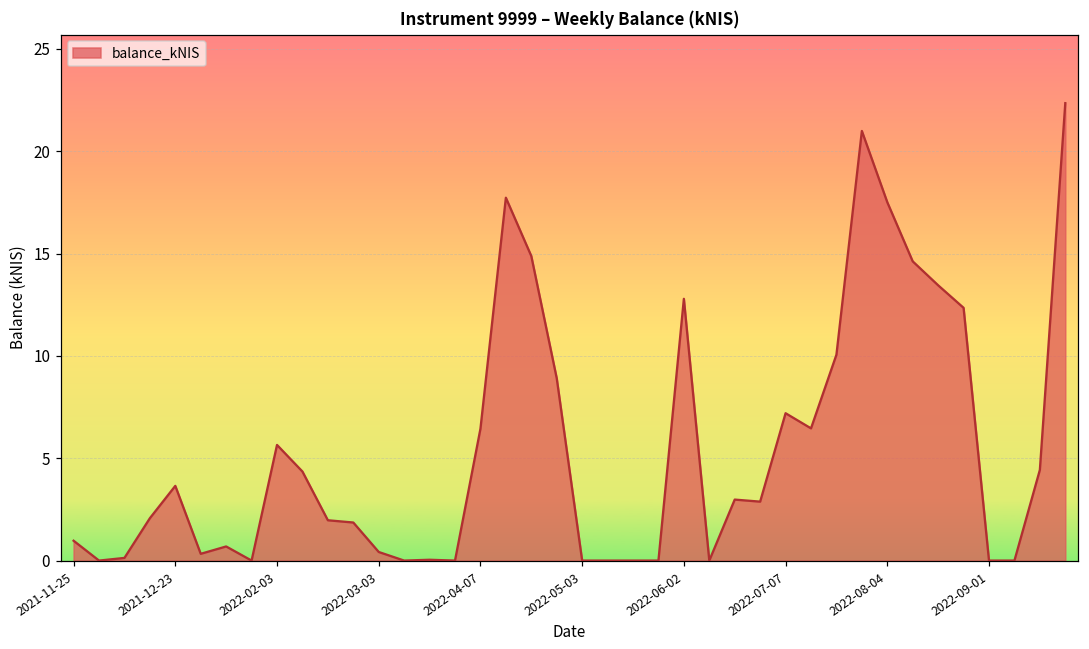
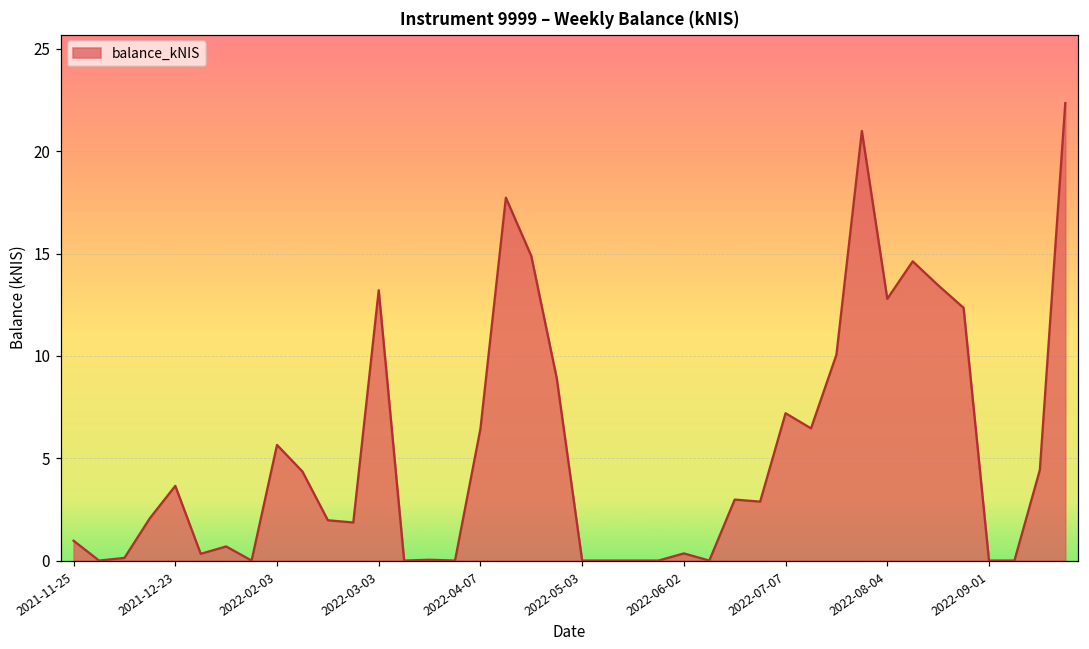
  {
    "2021-11-25": 1.0,
    "2021-12-23": 3.7,
    "2022-02-03": 5.7,
-   "2022-03-03": 0.4,
+   "2022-03-03": 13.2,
    "2022-04-07": 6.4,
    "2022-05-03": 0.0,
-   "2022-06-02": 12.8,
+   "2022-06-02": 0.4,
    "2022-07-07": 7.2,
-   "2022-08-04": 17.5,
+   "2022-08-04": 12.8,
    "2022-09-01": 0.0
  }
